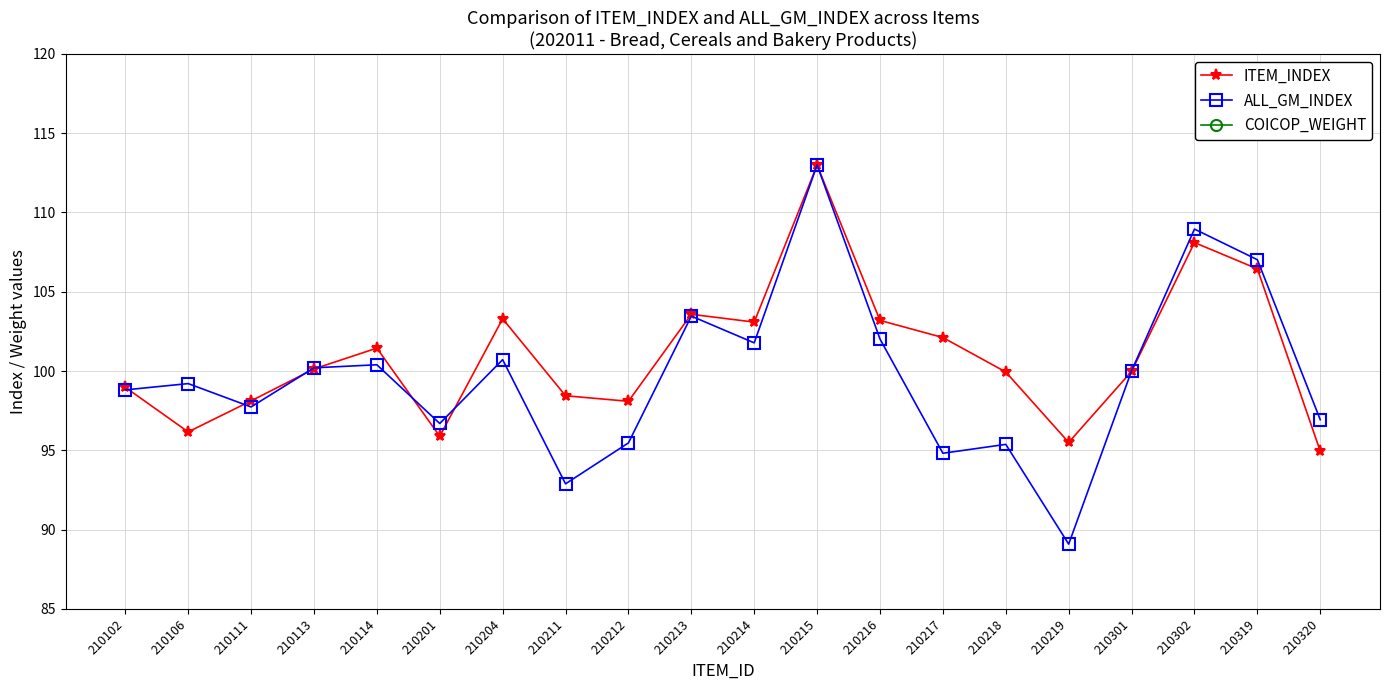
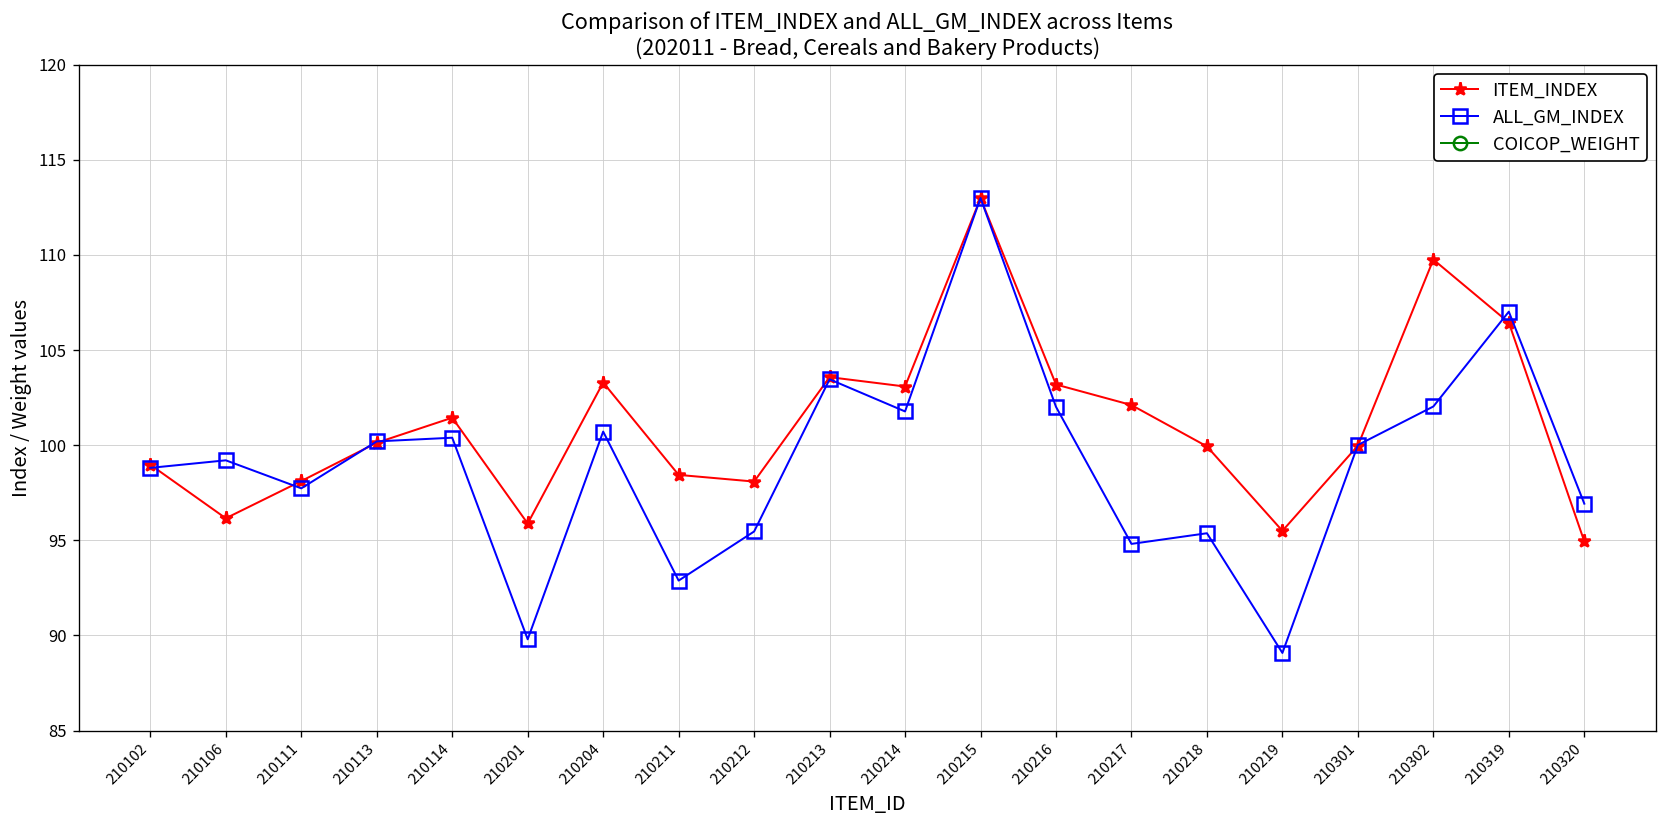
  {
    "ITEM_INDEX": {
      "210102": 99.0,
      "210106": 96.2,
      "210111": 98.1,
      "210114": 101.4,
      "210201": 95.9,
      "210204": 103.3,
      "210211": 98.4,
      "210212": 98.1,
      "210214": 103.1,
      "210216": 103.2,
      "210217": 102.1,
      "210218": 99.9,
      "210219": 95.5,
-     "210302": 108.1,
+     "210302": 109.8,
      "210319": 106.4,
      "210320": 94.9
    },
    "ALL_GM_INDEX": {
      "210102": 98.8,
      "210106": 99.2,
      "210111": 97.7,
      "210114": 100.4,
-     "210201": 96.7,
+     "210201": 89.8,
      "210204": 100.7,
      "210211": 92.9,
      "210212": 95.5,
      "210214": 101.8,
      "210216": 102.0,
      "210217": 94.8,
      "210218": 95.4,
      "210219": 89.1,
-     "210302": 109.0,
+     "210302": 102.0,
      "210319": 107.0,
      "210320": 96.9
    }
  }
